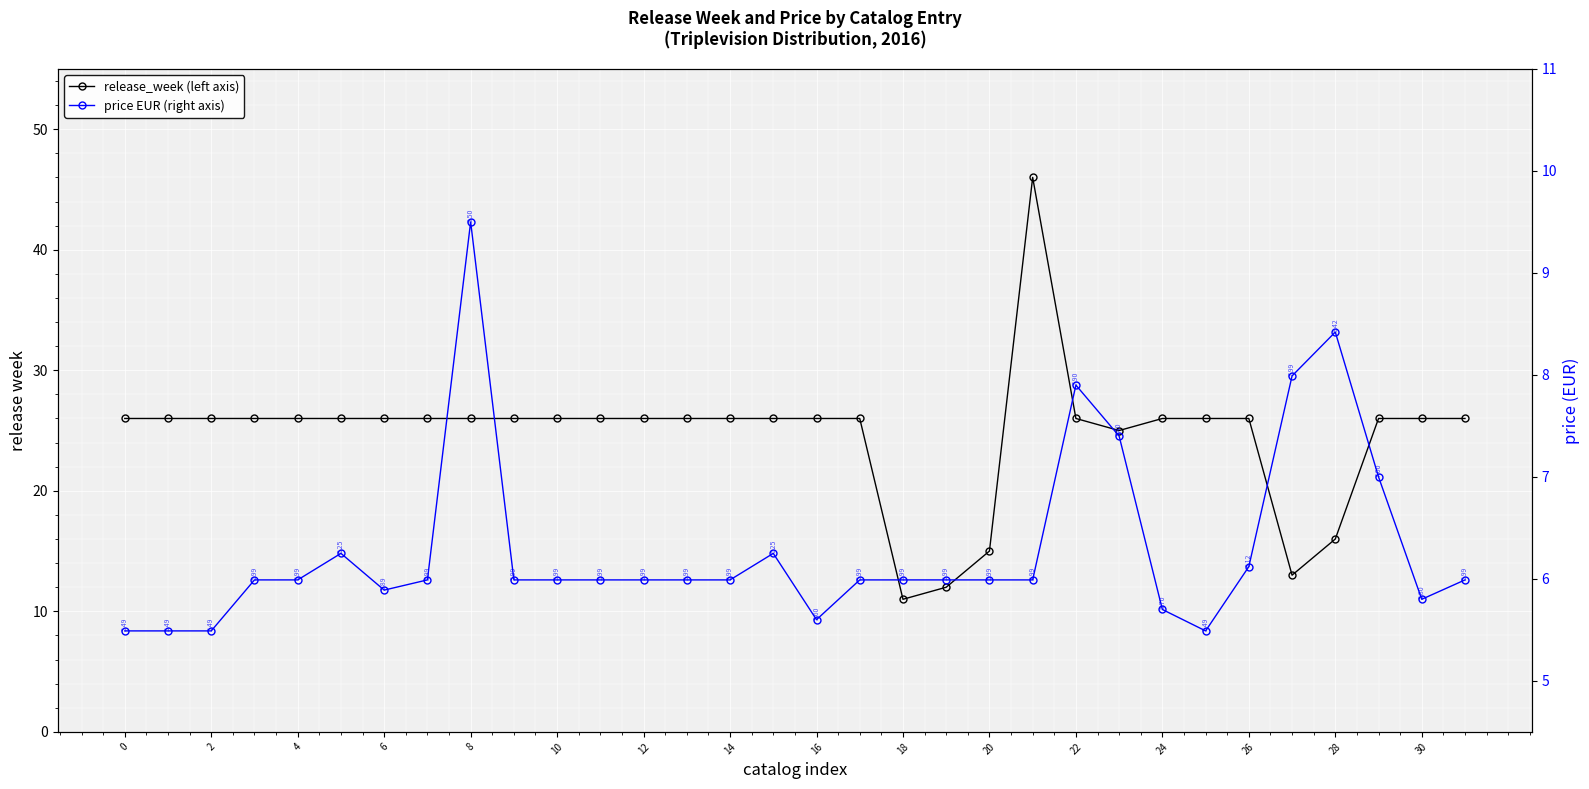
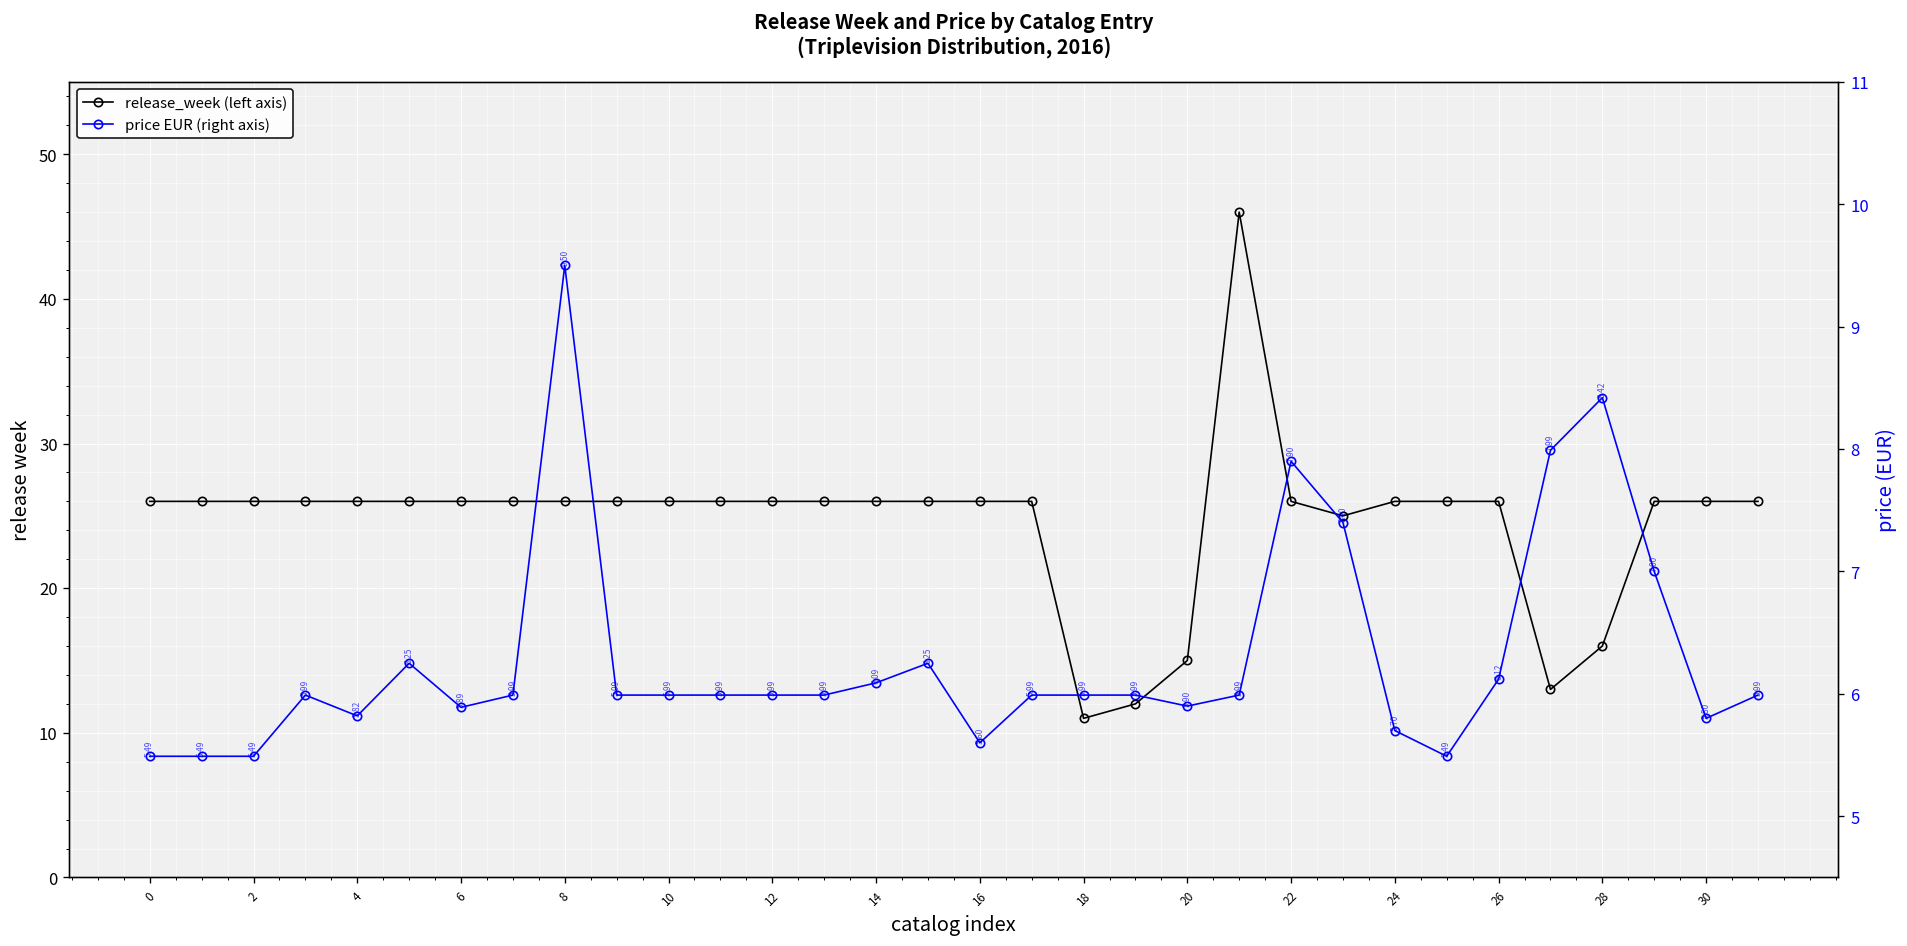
  {
    "price EUR (right axis)": {
      "0": 5.49,
      "2": 5.49,
-     "4": 5.99,
+     "4": 5.82,
      "6": 5.89,
      "8": 9.50,
      "10": 5.99,
      "12": 5.99,
-     "14": 5.99,
+     "14": 6.09,
      "16": 5.60,
      "18": 5.99,
-     "20": 5.99,
+     "20": 5.90,
      "22": 7.90,
      "24": 5.70,
      "26": 6.12,
      "28": 8.42,
      "30": 5.80
    }
  }
